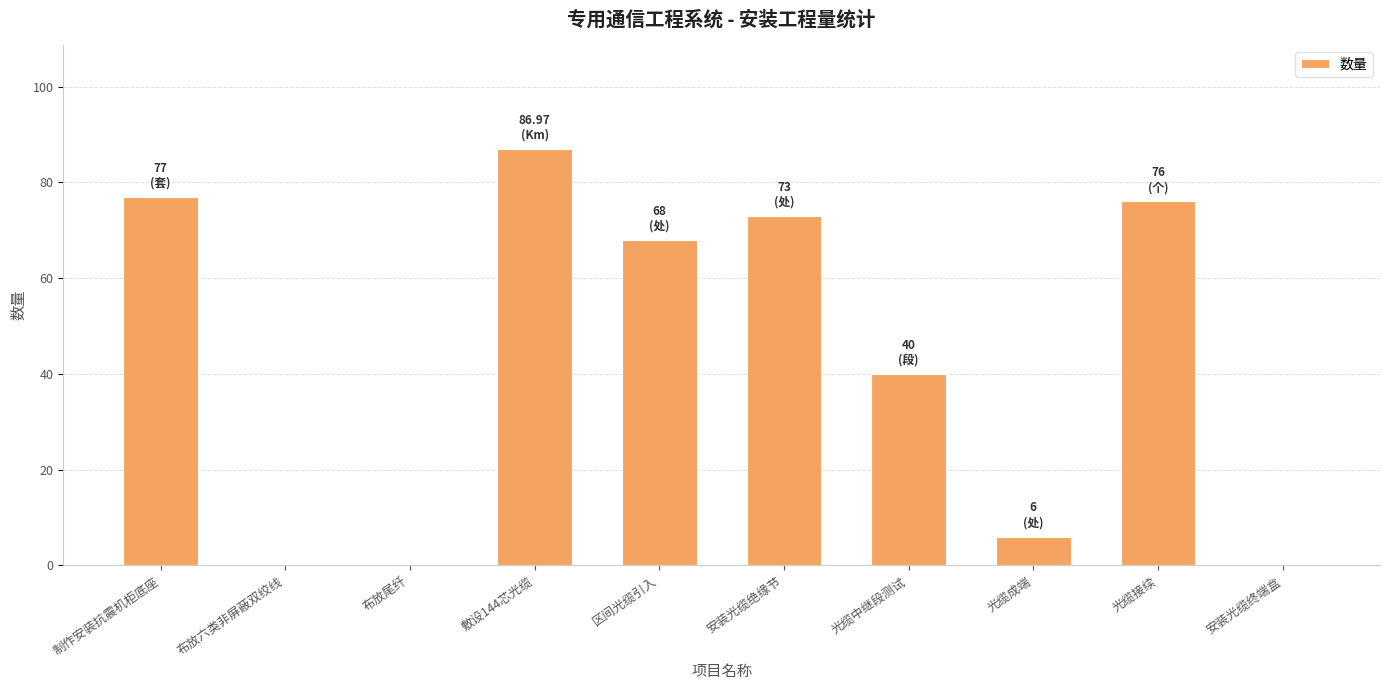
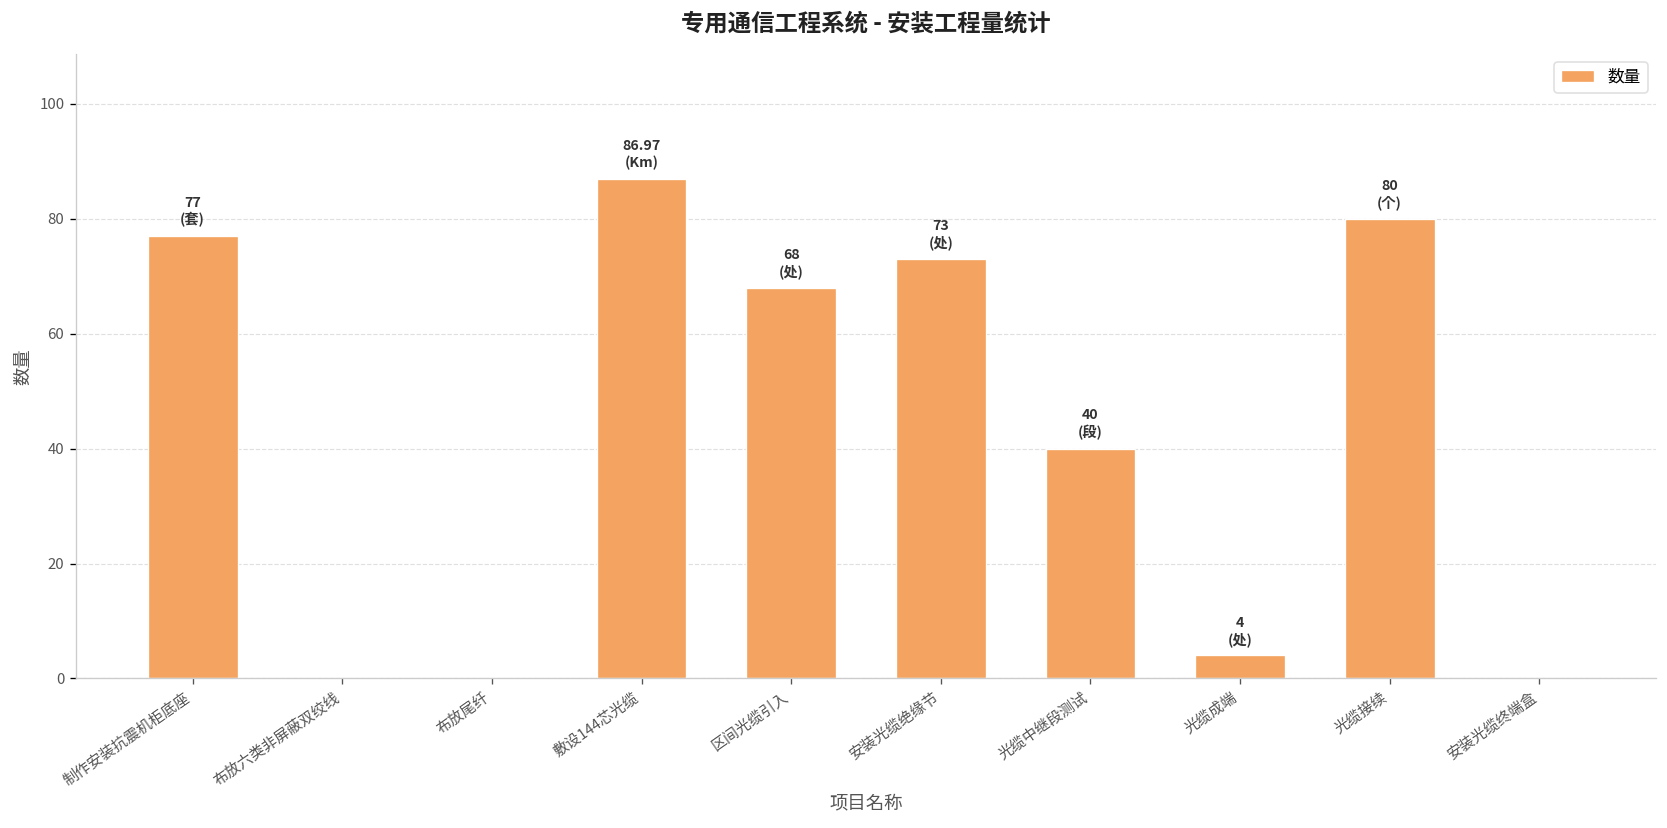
  {
    "制作安装抗震机柜底座": 77,
    "敷设144芯光缆": 86.97,
    "区间光缆引入": 68,
    "安装光缆绝缘节": 73,
    "光缆中继段测试": 40,
-   "光缆成端": 6,
-   "光缆接续": 76
+   "光缆成端": 4,
+   "光缆接续": 80
  }
